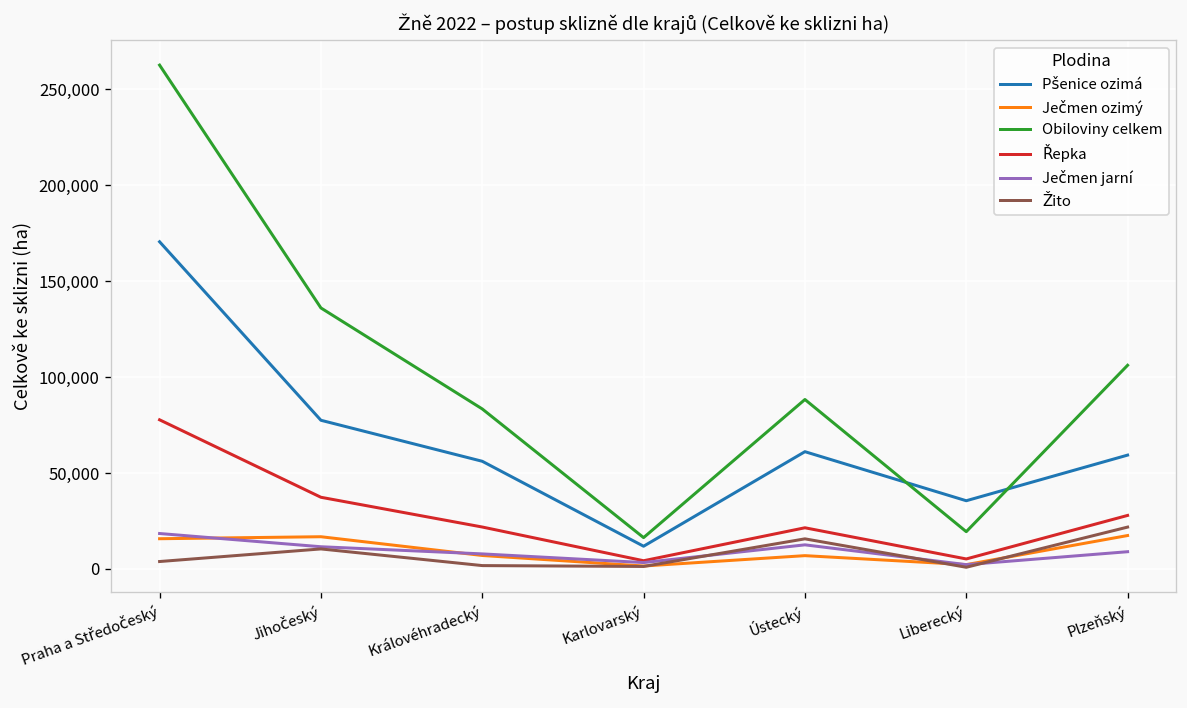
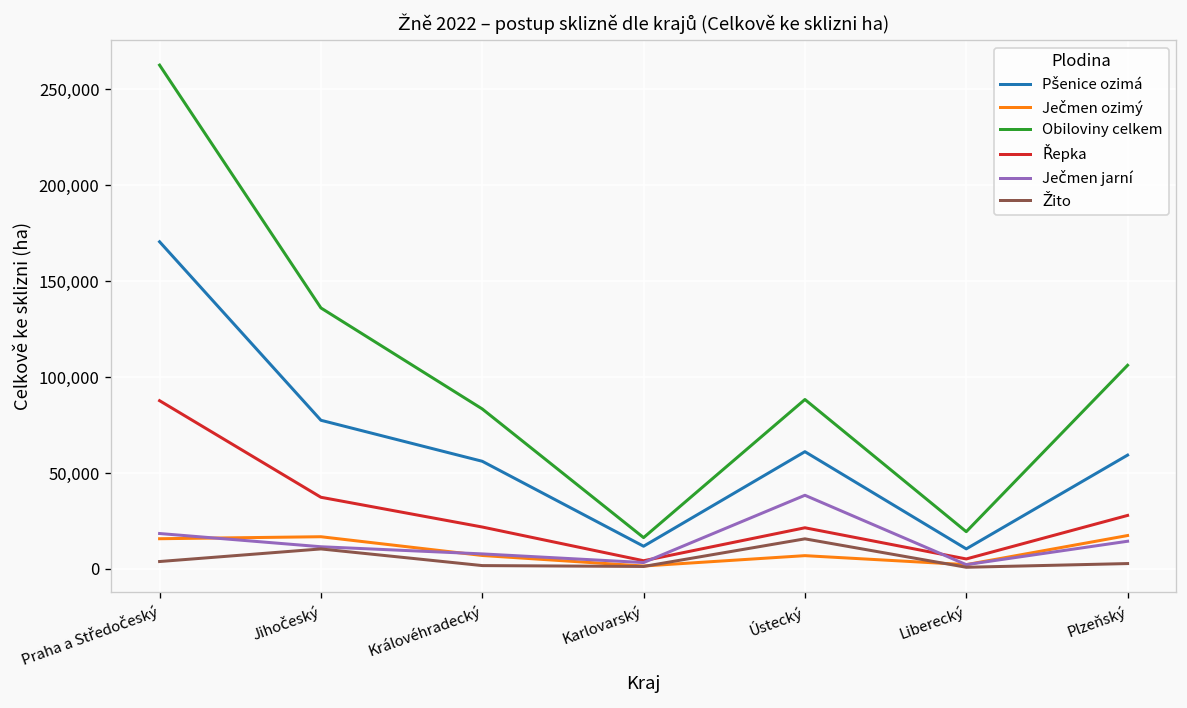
  {
    "Pšenice ozimá": {
      "Praha a Středočeský": "170,000",
      "Jihočeský": "77,000",
      "Královéhradecký": "56,000",
      "Karlovarský": "12,000",
      "Ústecký": "61,000",
-     "Liberecký": "36,000",
+     "Liberecký": "10,000",
      "Plzeňský": "59,000"
    },
    "Ječmen ozimý": {
      "Praha a Středočeský": "16,000",
      "Jihočeský": "17,000",
      "Ústecký": "7,000",
      "Plzeňský": "17,000"
    },
    "Obiloviny celkem": {
      "Praha a Středočeský": "263,000",
      "Jihočeský": "136,000",
      "Královéhradecký": "83,000",
      "Karlovarský": "16,000",
      "Ústecký": "88,000",
      "Liberecký": "19,000",
      "Plzeňský": "106,000"
    },
    "Řepka": {
-     "Praha a Středočeský": "78,000",
+     "Praha a Středočeský": "88,000",
      "Jihočeský": "37,000",
      "Královéhradecký": "22,000",
      "Ústecký": "21,000",
      "Liberecký": "5,000",
      "Plzeňský": "28,000"
    },
    "Ječmen jarní": {
      "Praha a Středočeský": "18,000",
-     "Ústecký": "13,000",
-     "Plzeňský": "9,000"
+     "Ústecký": "38,000",
+     "Plzeňský": "14,000"
    },
    "Žito": {
      "Praha a Středočeský": "4,000",
      "Královéhradecký": "2,000",
      "Ústecký": "16,000",
-     "Plzeňský": "22,000"
+     "Plzeňský": "3,000"
    }
  }
